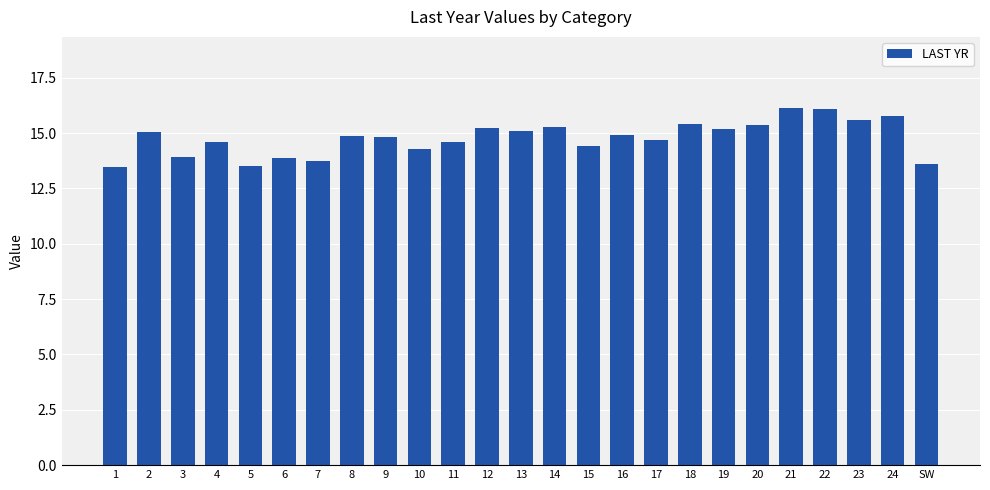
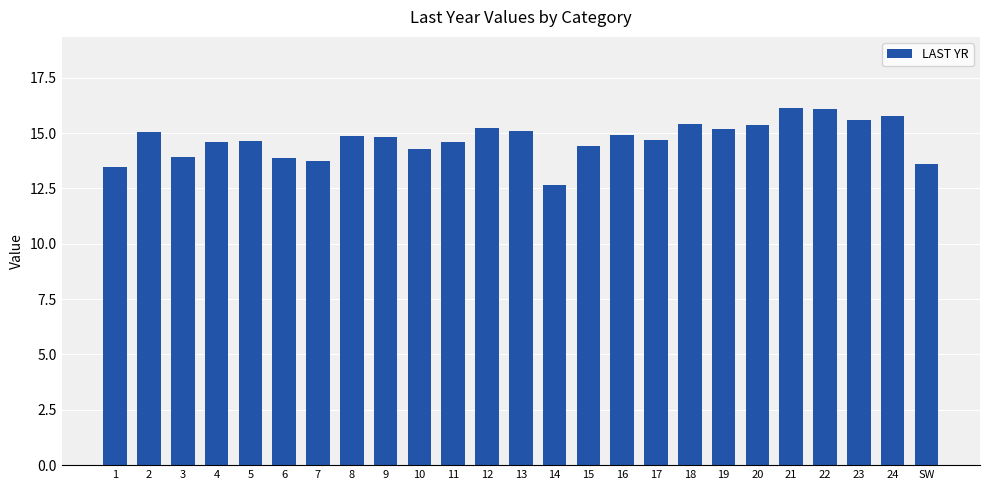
  {
    "1": 13.5,
    "2": 15.1,
    "3": 13.9,
    "4": 14.6,
-   "5": 13.5,
+   "5": 14.6,
    "6": 13.9,
    "7": 13.8,
    "8": 14.9,
    "9": 14.8,
    "10": 14.3,
    "11": 14.6,
    "12": 15.2,
    "13": 15.1,
-   "14": 15.3,
+   "14": 12.7,
    "15": 14.4,
    "16": 14.9,
    "17": 14.7,
    "18": 15.4,
    "19": 15.2,
    "20": 15.4,
    "21": 16.1,
    "22": 16.1,
    "23": 15.6,
    "24": 15.8,
    "SW": 13.6
  }
